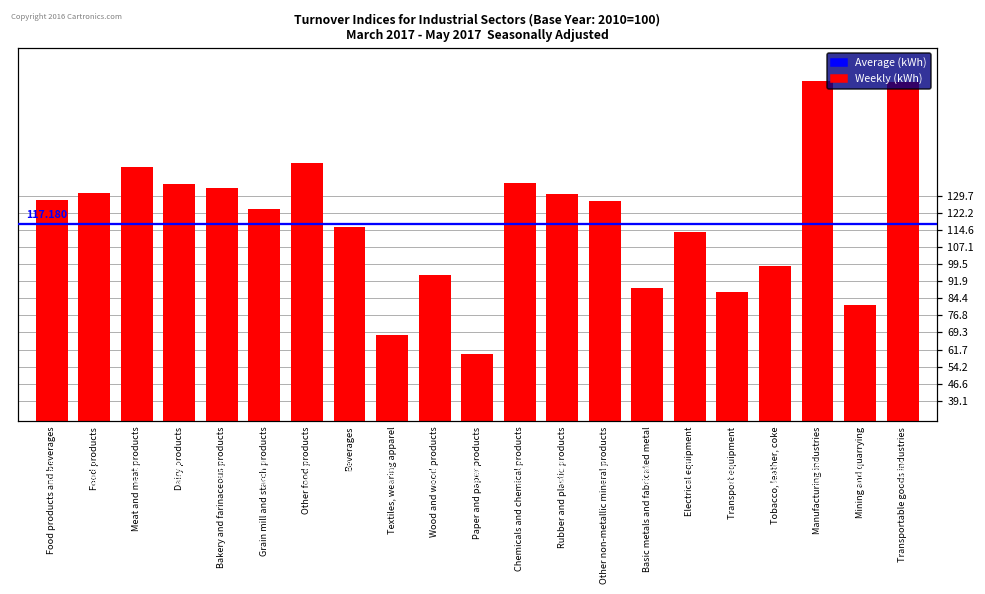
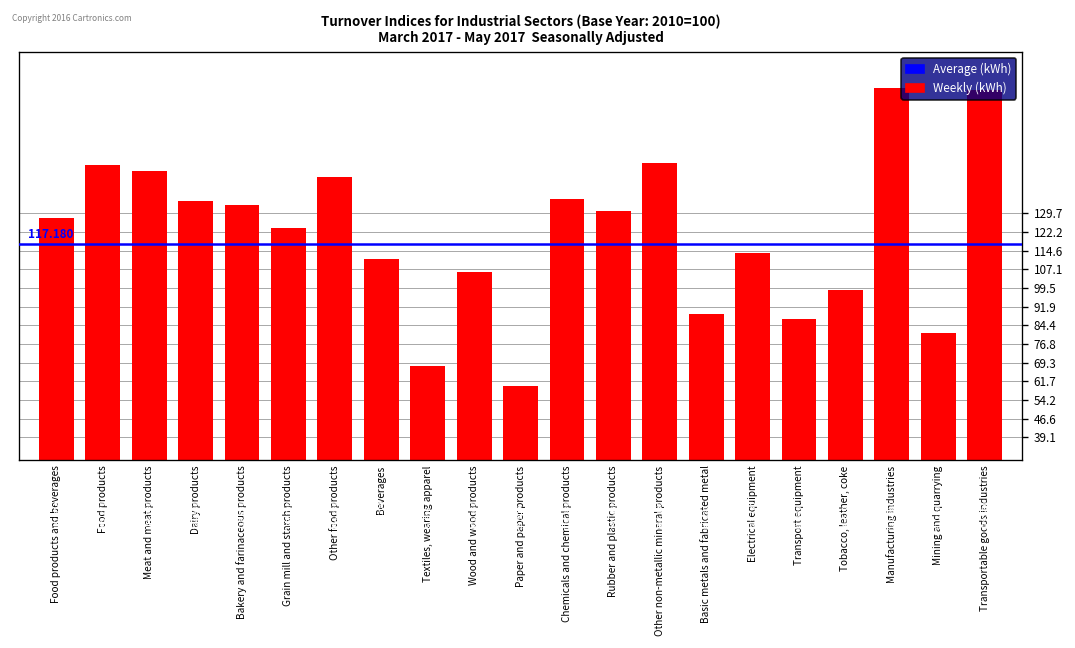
  {
-   "Food products": 131,
-   "Meat and meat products": 142,
+   "Food products": 149,
+   "Meat and meat products": 147,
    "Dairy products": 135,
    "Bakery and farinaceous products": 133,
    "Grain mill and starch products": 124,
    "Other food products": 144,
-   "Beverages": 116,
+   "Beverages": 111,
    "Textiles, wearing apparel": 68,
-   "Wood and wood products": 95,
+   "Wood and wood products": 106,
    "Paper and paper products": 60,
    "Chemicals and chemical products": 135,
    "Rubber and plastic products": 130,
-   "Other non-metallic mineral products": 127,
+   "Other non-metallic mineral products": 150,
    "Basic metals and fabricated metal": 89,
    "Electrical equipment": 114,
    "Transport equipment": 87,
    "Tobacco, leather, coke": 99,
    "Manufacturing industries": 180,
    "Mining and quarrying": 81
  }
